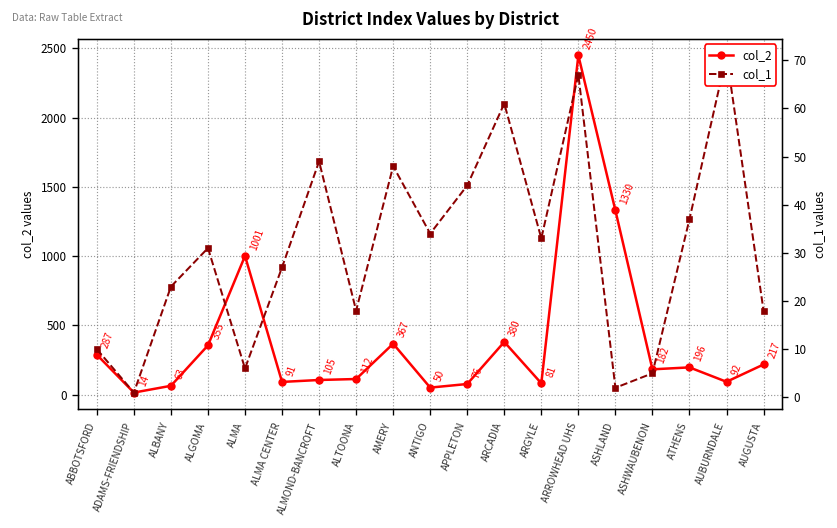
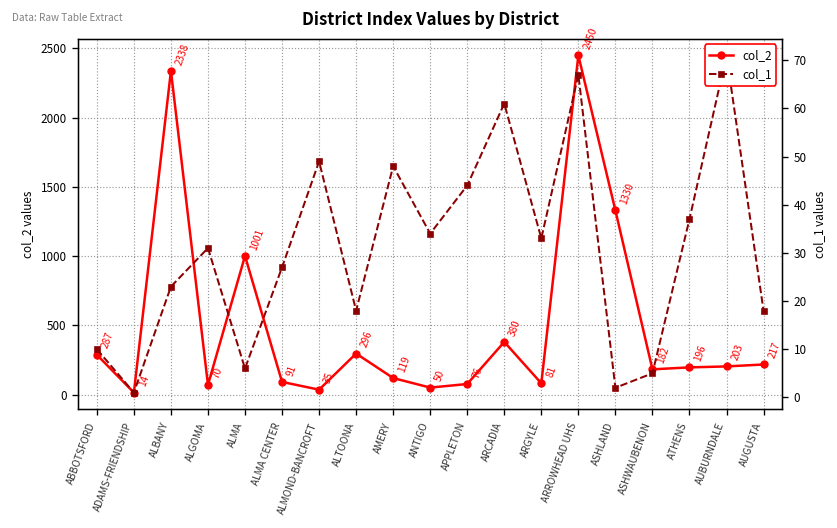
  {
    "col_2": {
      "ABBOTSFORD": 287,
      "ADAMS-FRIENDSHIP": 14,
-     "ALBANY": 63,
-     "ALGOMA": 355,
+     "ALBANY": 2338,
+     "ALGOMA": 70,
      "ALMA": 1001,
      "ALMA CENTER": 91,
-     "ALMOND-BANCROFT": 105,
-     "ALTOONA": 112,
-     "AMERY": 367,
+     "ALMOND-BANCROFT": 35,
+     "ALTOONA": 296,
+     "AMERY": 119,
      "ANTIGO": 50,
      "APPLETON": 76,
      "ARCADIA": 380,
      "ARGYLE": 81,
      "ARROWHEAD UHS": 2450,
      "ASHLAND": 1330,
      "ASHWAUBENON": 182,
      "ATHENS": 196,
-     "AUBURNDALE": 92,
+     "AUBURNDALE": 203,
      "AUGUSTA": 217
    }
  }
